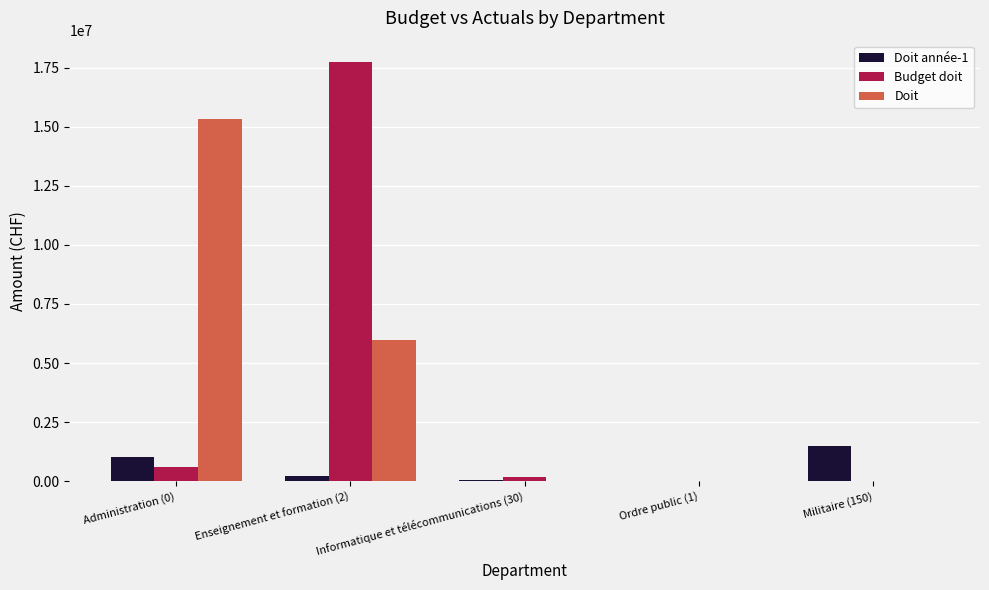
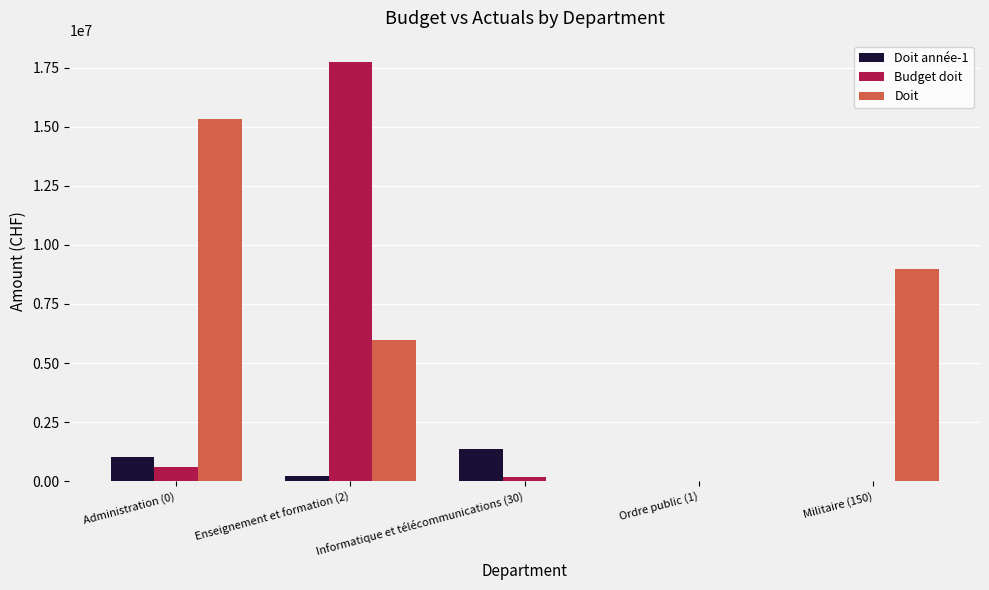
  {
    "Doit année-1": {
      "Administration (0)": 1000000,
      "Enseignement et formation (2)": 200000,
-     "Informatique et télécommunications (30)": 100000,
+     "Informatique et télécommunications (30)": 1400000,
      "Ordre public (1)": 0,
-     "Militaire (150)": 1500000
+     "Militaire (150)": 0
    },
    "Budget doit": {
      "Administration (0)": 600000,
      "Enseignement et formation (2)": 17800000,
      "Informatique et télécommunications (30)": 200000,
      "Ordre public (1)": 0,
      "Militaire (150)": 0
    },
    "Doit": {
      "Administration (0)": 15300000,
      "Enseignement et formation (2)": 6000000,
      "Ordre public (1)": 0,
-     "Militaire (150)": 0
+     "Militaire (150)": 9000000
    }
  }
